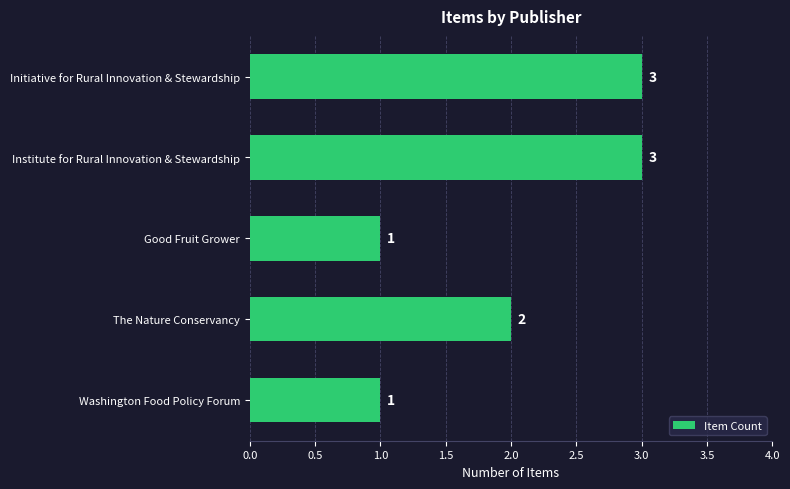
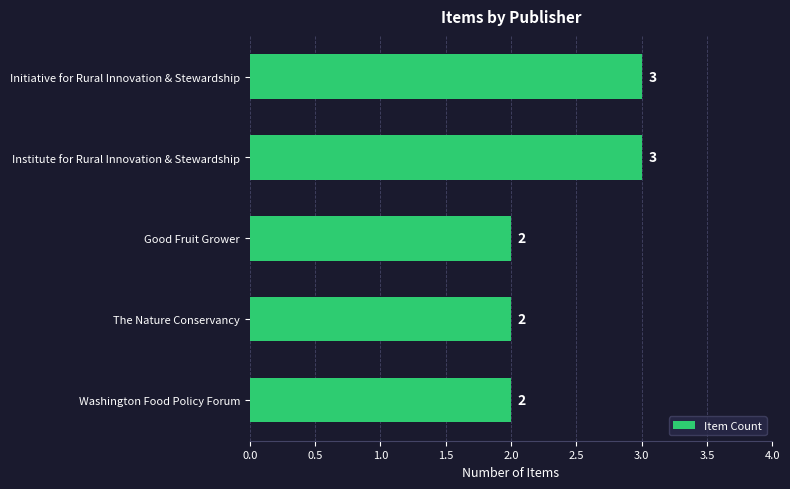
  {
    "Initiative for Rural Innovation & Stewardship": 3,
    "Institute for Rural Innovation & Stewardship": 3,
-   "Good Fruit Grower": 1,
+   "Good Fruit Grower": 2,
    "The Nature Conservancy": 2,
-   "Washington Food Policy Forum": 1
+   "Washington Food Policy Forum": 2
  }
